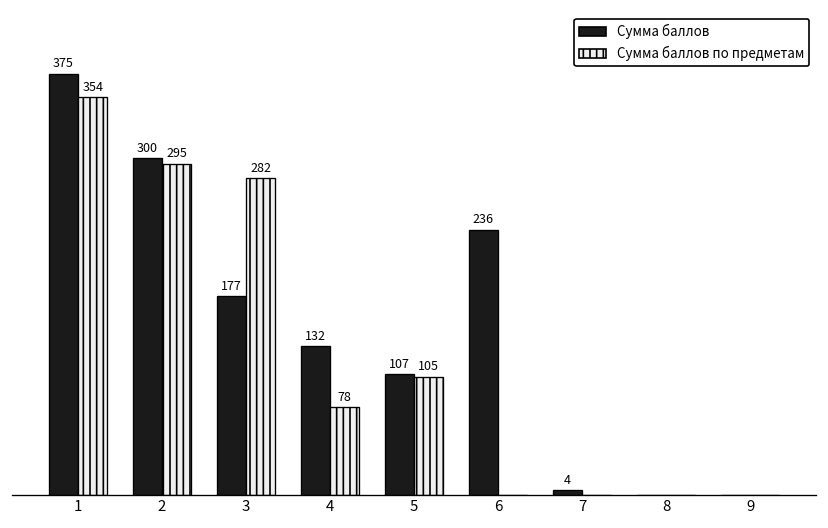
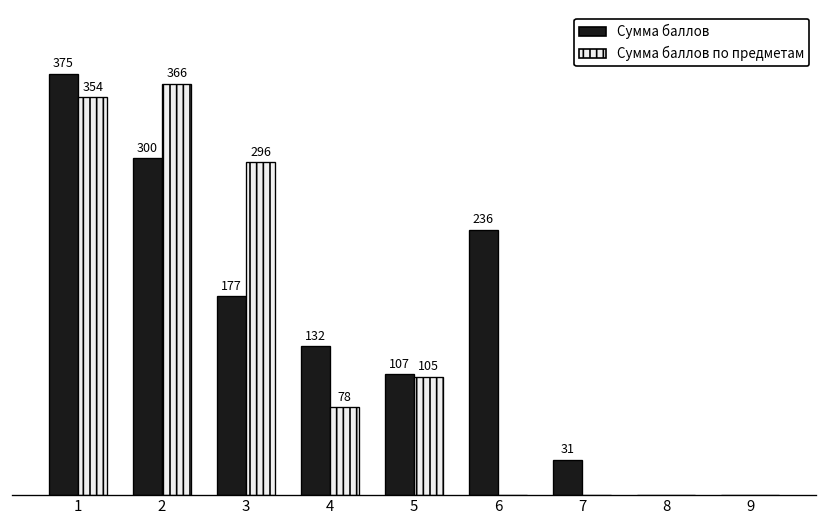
  {
    "Сумма баллов": {
      "1": 375,
      "2": 300,
      "3": 177,
      "4": 132,
      "5": 107,
      "6": 236,
-     "7": 4
+     "7": 31
    },
    "Сумма баллов по предметам": {
      "1": 354,
-     "2": 295,
-     "3": 282,
+     "2": 366,
+     "3": 296,
      "4": 78,
      "5": 105
    }
  }
